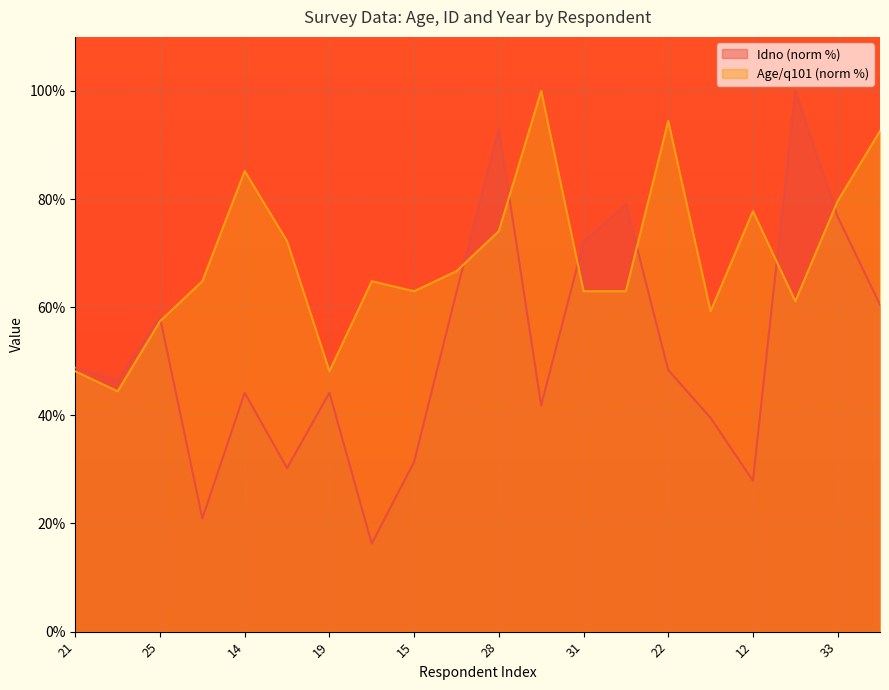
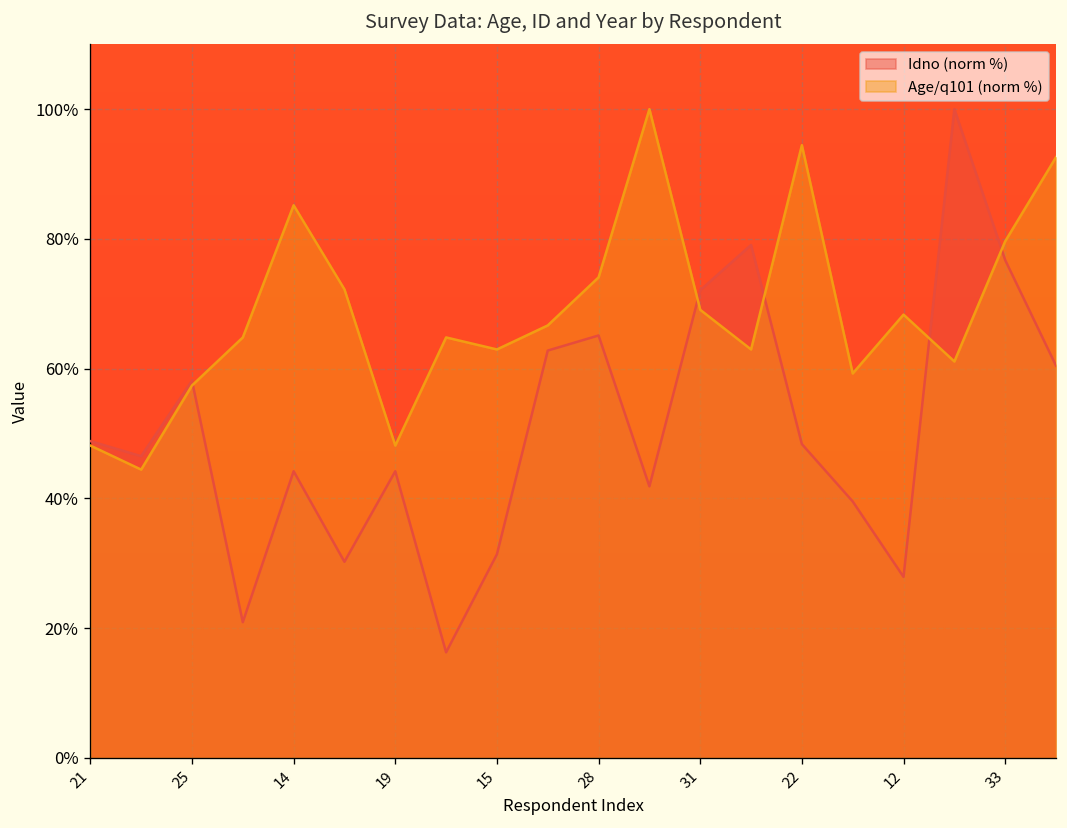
  {
    "Idno (norm %)": {
      "21": "49%",
      "25": "58%",
      "14": "44%",
      "19": "44%",
      "15": "31%",
-     "28": "93%",
+     "28": "65%",
      "31": "72%",
      "22": "48%",
      "12": "28%",
      "33": "77%"
    },
    "Age/q101 (norm %)": {
      "21": "48%",
      "25": "57%",
      "14": "85%",
      "19": "48%",
      "15": "63%",
      "28": "74%",
-     "31": "63%",
+     "31": "69%",
      "22": "94%",
-     "12": "78%",
+     "12": "68%",
      "33": "80%"
    }
  }
